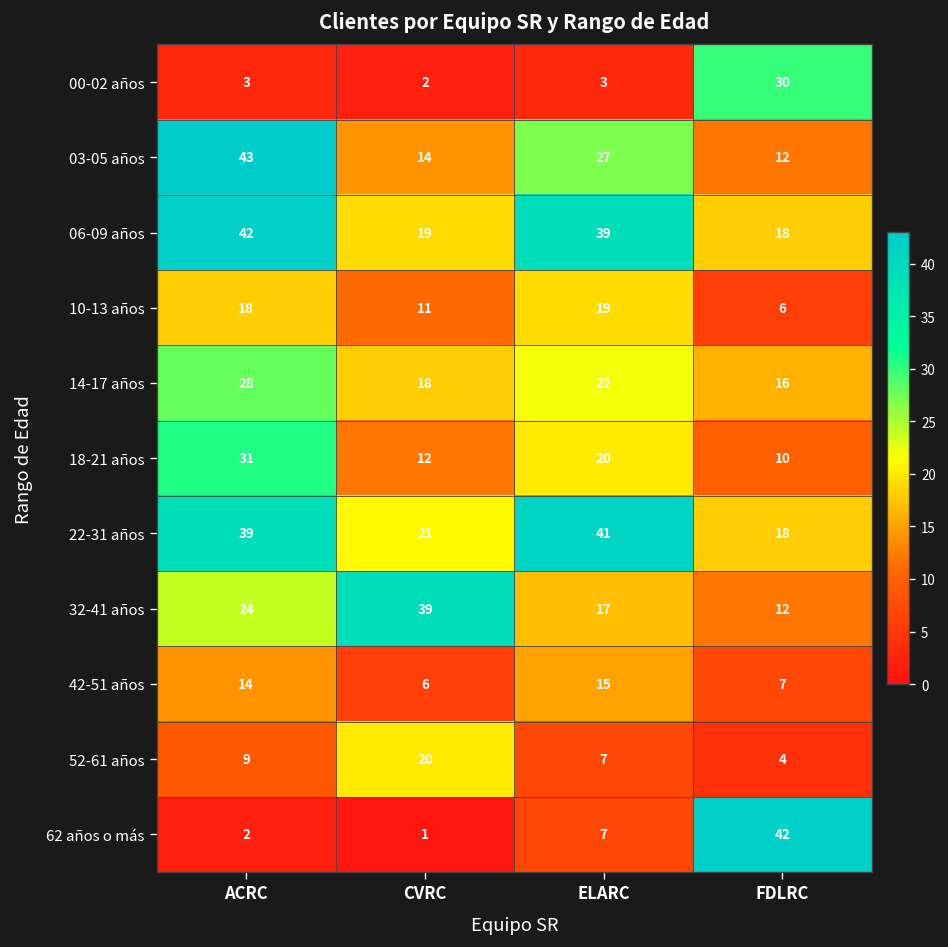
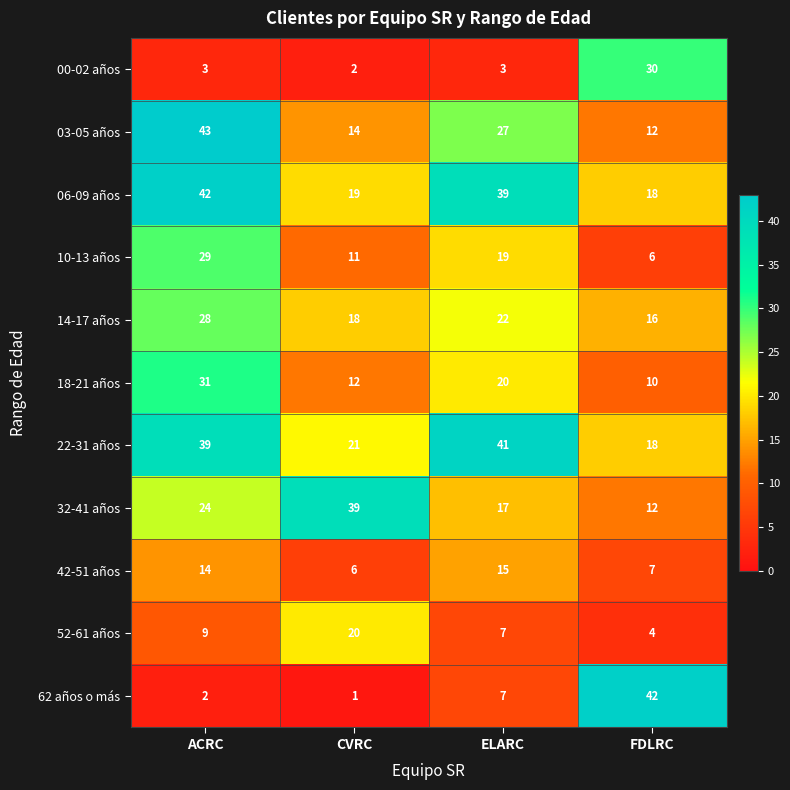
  {
    "00-02 años": {
      "ACRC": 3,
      "CVRC": 2,
      "ELARC": 3,
      "FDLRC": 30
    },
    "03-05 años": {
      "ACRC": 43,
      "CVRC": 14,
      "ELARC": 27,
      "FDLRC": 12
    },
    "06-09 años": {
      "ACRC": 42,
      "CVRC": 19,
      "ELARC": 39,
      "FDLRC": 18
    },
    "10-13 años": {
-     "ACRC": 18,
+     "ACRC": 29,
      "CVRC": 11,
      "ELARC": 19,
      "FDLRC": 6
    },
    "14-17 años": {
      "ACRC": 28,
      "CVRC": 18,
      "ELARC": 22,
      "FDLRC": 16
    },
    "18-21 años": {
      "ACRC": 31,
      "CVRC": 12,
      "ELARC": 20,
      "FDLRC": 10
    },
    "22-31 años": {
      "ACRC": 39,
      "CVRC": 21,
      "ELARC": 41,
      "FDLRC": 18
    },
    "32-41 años": {
      "ACRC": 24,
      "CVRC": 39,
      "ELARC": 17,
      "FDLRC": 12
    },
    "42-51 años": {
      "ACRC": 14,
      "CVRC": 6,
      "ELARC": 15,
      "FDLRC": 7
    },
    "52-61 años": {
      "ACRC": 9,
      "CVRC": 20,
      "ELARC": 7,
      "FDLRC": 4
    },
    "62 años o más": {
      "ACRC": 2,
      "CVRC": 1,
      "ELARC": 7,
      "FDLRC": 42
    }
  }
